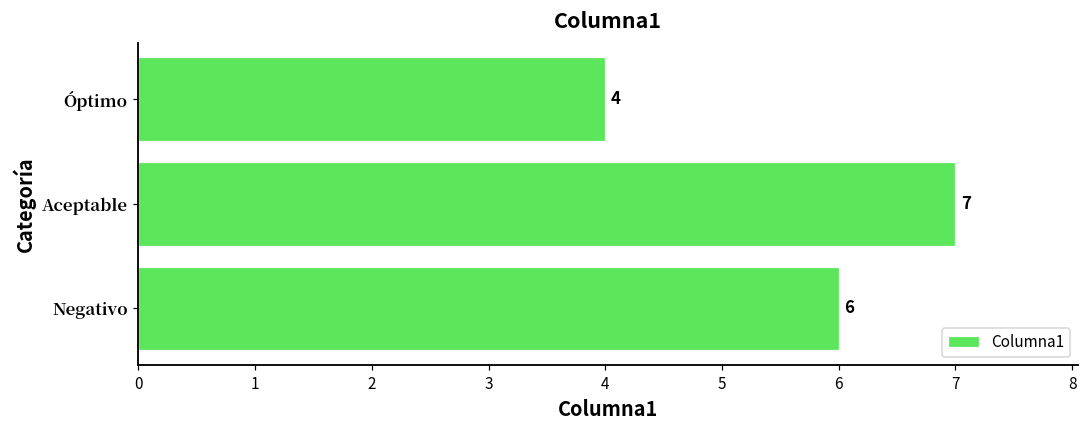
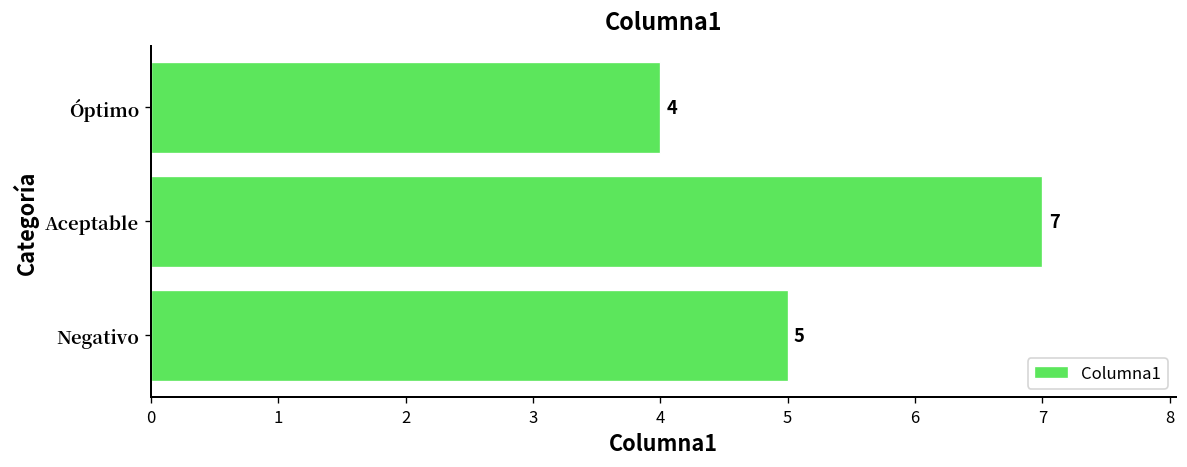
  {
    "Óptimo": 4,
    "Aceptable": 7,
-   "Negativo": 6
+   "Negativo": 5
  }
